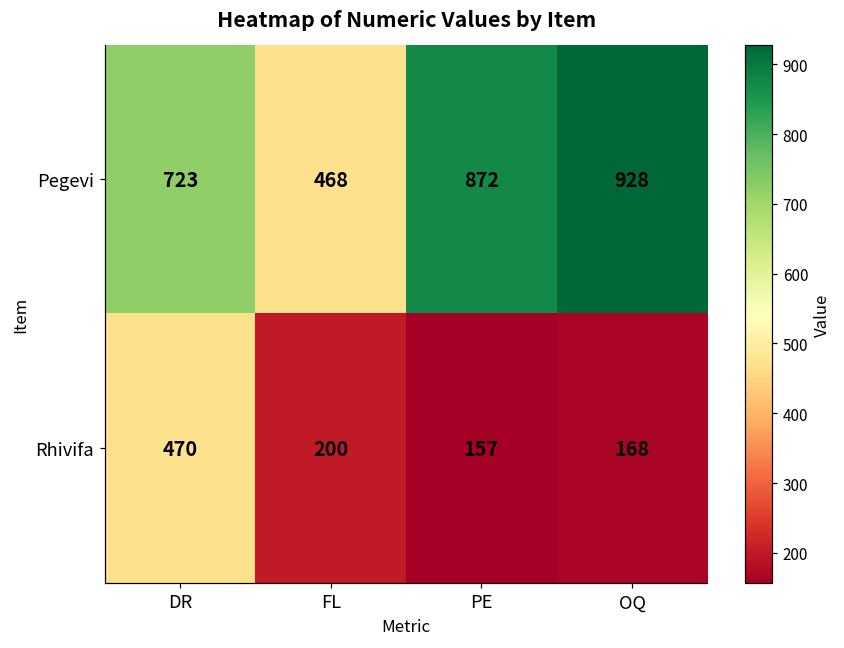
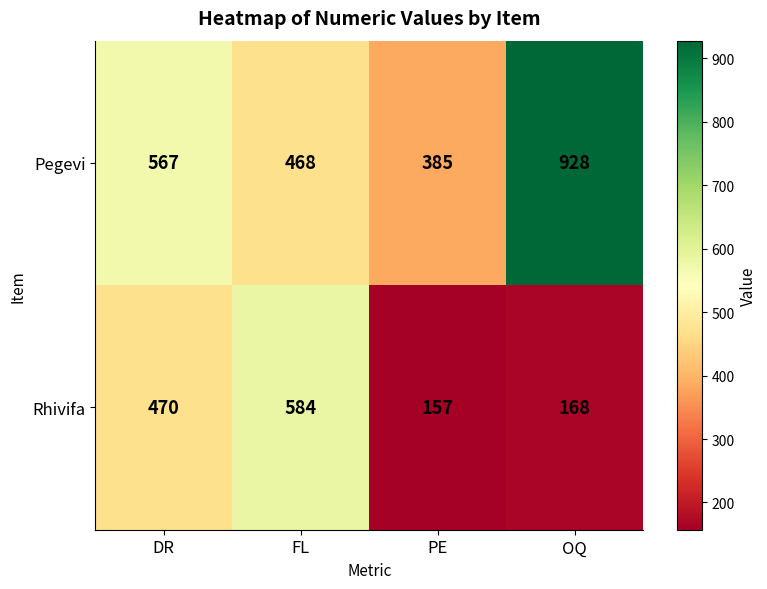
  {
    "Pegevi": {
-     "DR": 723,
+     "DR": 567,
      "FL": 468,
-     "PE": 872,
+     "PE": 385,
      "OQ": 928
    },
    "Rhivifa": {
      "DR": 470,
-     "FL": 200,
+     "FL": 584,
      "PE": 157,
      "OQ": 168
    }
  }
